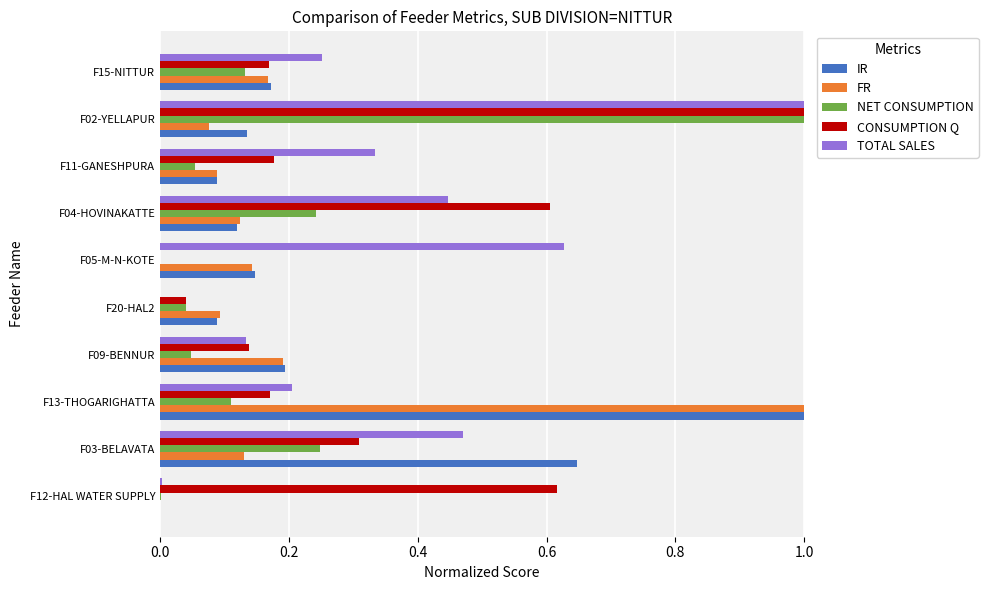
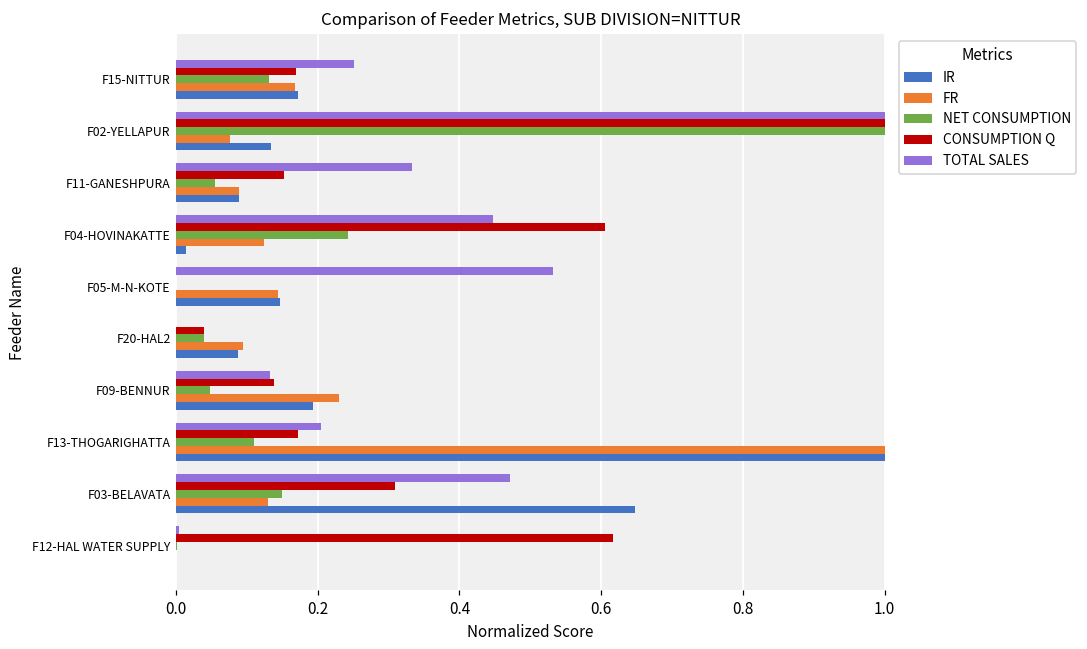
  {
    "IR": {
      "F15-NITTUR": 0.17,
      "F02-YELLAPUR": 0.13,
      "F11-GANESHPURA": 0.09,
-     "F04-HOVINAKATTE": 0.12,
+     "F04-HOVINAKATTE": 0.01,
      "F05-M-N-KOTE": 0.15,
      "F20-HAL2": 0.09,
      "F09-BENNUR": 0.19,
      "F13-THOGARIGHATTA": 1.00,
      "F03-BELAVATA": 0.65,
      "F12-HAL WATER SUPPLY": 0.00
    },
    "FR": {
      "F15-NITTUR": 0.17,
      "F02-YELLAPUR": 0.08,
      "F11-GANESHPURA": 0.09,
      "F04-HOVINAKATTE": 0.12,
      "F05-M-N-KOTE": 0.14,
      "F20-HAL2": 0.09,
-     "F09-BENNUR": 0.19,
+     "F09-BENNUR": 0.23,
      "F13-THOGARIGHATTA": 1.00,
      "F03-BELAVATA": 0.13,
      "F12-HAL WATER SUPPLY": 0.00
    },
    "NET CONSUMPTION": {
      "F15-NITTUR": 0.13,
      "F02-YELLAPUR": 1.00,
      "F11-GANESHPURA": 0.05,
      "F04-HOVINAKATTE": 0.24,
      "F05-M-N-KOTE": 0.00,
      "F20-HAL2": 0.04,
      "F09-BENNUR": 0.05,
      "F13-THOGARIGHATTA": 0.11,
-     "F03-BELAVATA": 0.25
+     "F03-BELAVATA": 0.15
    },
    "CONSUMPTION Q": {
      "F15-NITTUR": 0.17,
      "F02-YELLAPUR": 1.00,
-     "F11-GANESHPURA": 0.18,
+     "F11-GANESHPURA": 0.15,
      "F04-HOVINAKATTE": 0.61,
      "F05-M-N-KOTE": 0.00,
      "F20-HAL2": 0.04,
      "F09-BENNUR": 0.14,
      "F13-THOGARIGHATTA": 0.17,
      "F03-BELAVATA": 0.31,
      "F12-HAL WATER SUPPLY": 0.62
    },
    "TOTAL SALES": {
      "F15-NITTUR": 0.25,
      "F02-YELLAPUR": 1.00,
      "F11-GANESHPURA": 0.33,
      "F04-HOVINAKATTE": 0.45,
-     "F05-M-N-KOTE": 0.63,
+     "F05-M-N-KOTE": 0.53,
      "F20-HAL2": 0.00,
      "F09-BENNUR": 0.13,
      "F13-THOGARIGHATTA": 0.20,
      "F03-BELAVATA": 0.47
    }
  }
